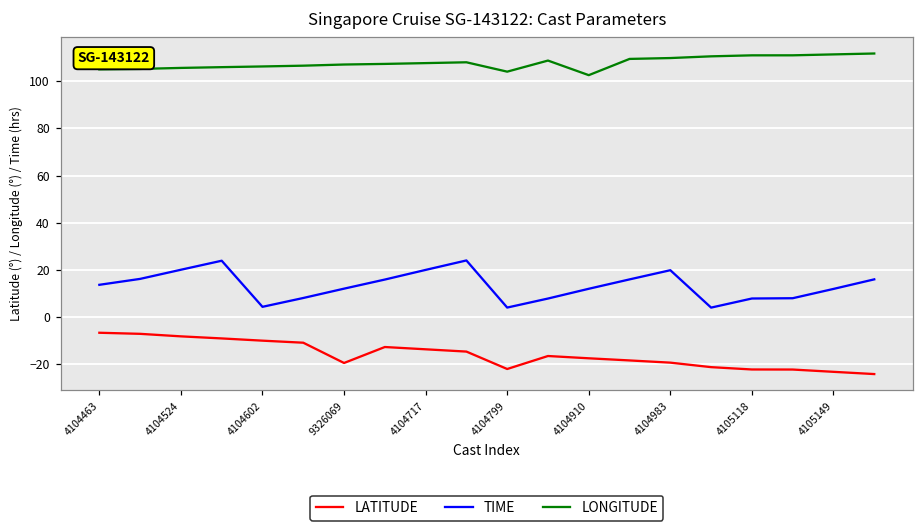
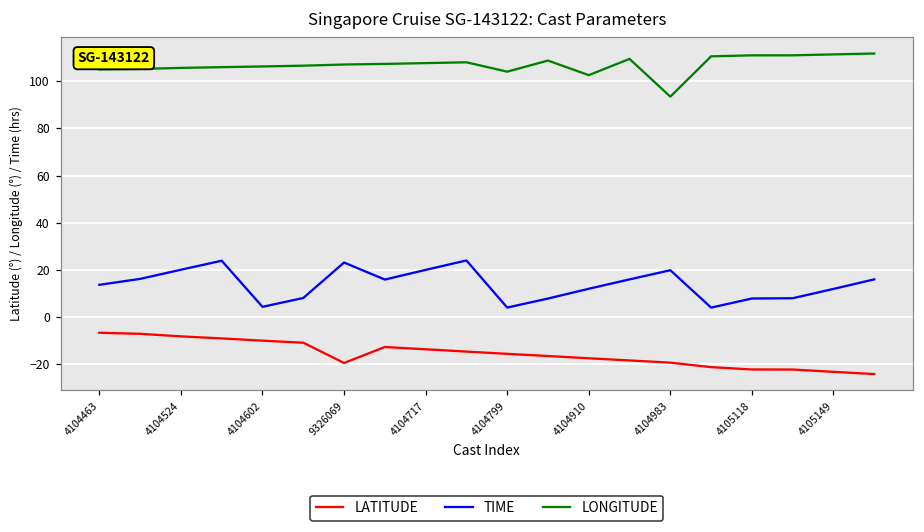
  {
    "LATITUDE": {
      "4104463": -7,
      "4104524": -8,
      "4104602": -10,
      "9326069": -20,
      "4104717": -14,
-     "4104799": -22,
+     "4104799": -16,
      "4104910": -18,
      "4104983": -20,
      "4105118": -22,
      "4105149": -23
    },
    "TIME": {
      "4104463": 14,
      "4104524": 20,
      "4104602": 4,
-     "9326069": 12,
+     "9326069": 23,
      "4104717": 20,
      "4104799": 4,
      "4104910": 12,
      "4104983": 20,
      "4105118": 8,
      "4105149": 12
    },
    "LONGITUDE": {
      "4104524": 106,
      "4104602": 106,
      "9326069": 107,
      "4104717": 108,
      "4104799": 104,
      "4104910": 103,
-     "4104983": 110,
+     "4104983": 94,
      "4105118": 111,
      "4105149": 111
    }
  }
